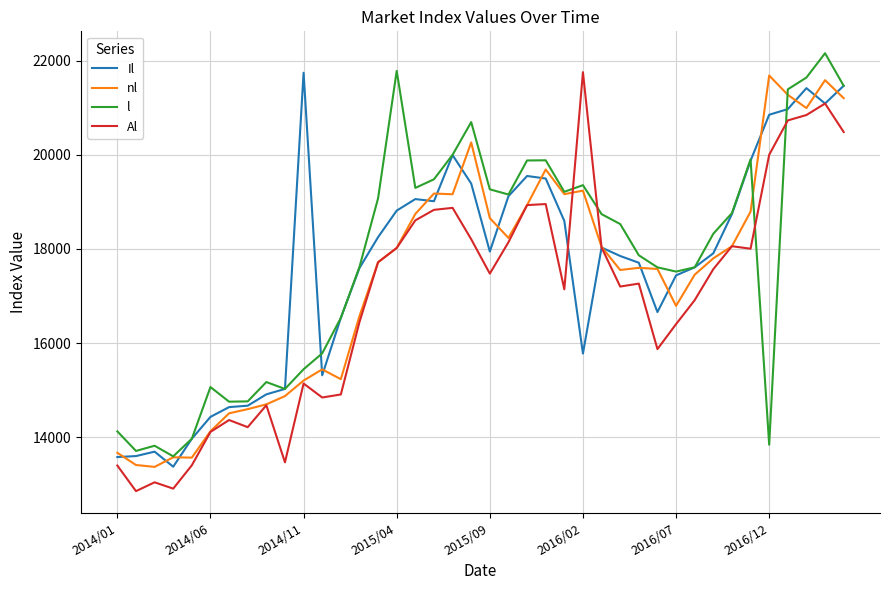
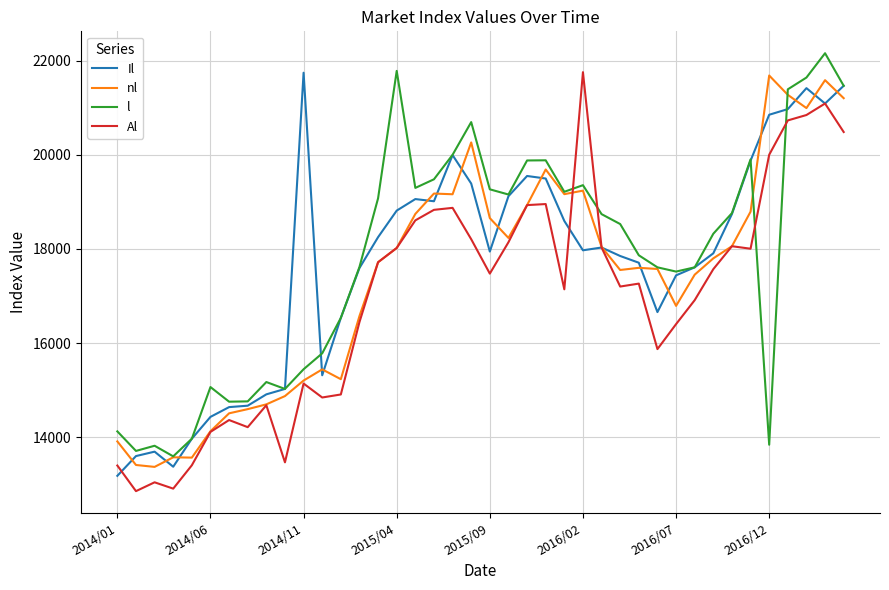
  {
    "Il": {
-     "2014/01": 13600,
+     "2014/01": 13200,
      "2014/06": 14400,
      "2014/11": 21700,
      "2015/04": 18800,
      "2015/09": 17900,
-     "2016/02": 15800,
+     "2016/02": 18000,
      "2016/07": 17400,
      "2016/12": 20800
    },
    "nl": {
-     "2014/01": 13700,
+     "2014/01": 13900,
      "2014/11": 15200,
      "2015/09": 18700,
      "2016/02": 19200,
      "2016/07": 16800,
      "2016/12": 21700
    },
    "l": {
      "2014/01": 14100,
      "2014/06": 15100,
      "2014/11": 15400,
      "2015/04": 21800,
      "2015/09": 19300,
      "2016/02": 19400,
      "2016/07": 17500,
      "2016/12": 13800
    },
    "Al": {
      "2014/01": 13400,
      "2014/11": 15100,
      "2015/09": 17500,
      "2016/02": 21800,
      "2016/07": 16400,
      "2016/12": 20000
    }
  }
